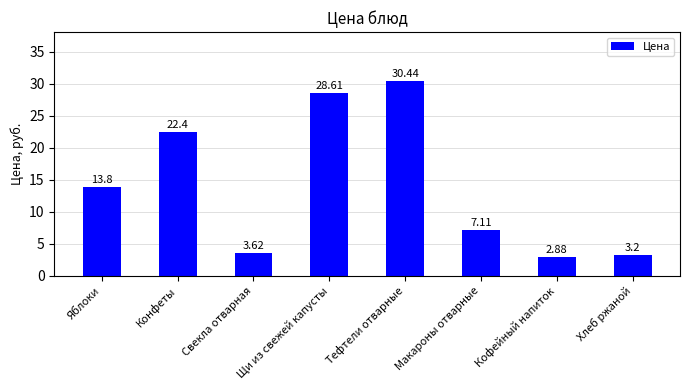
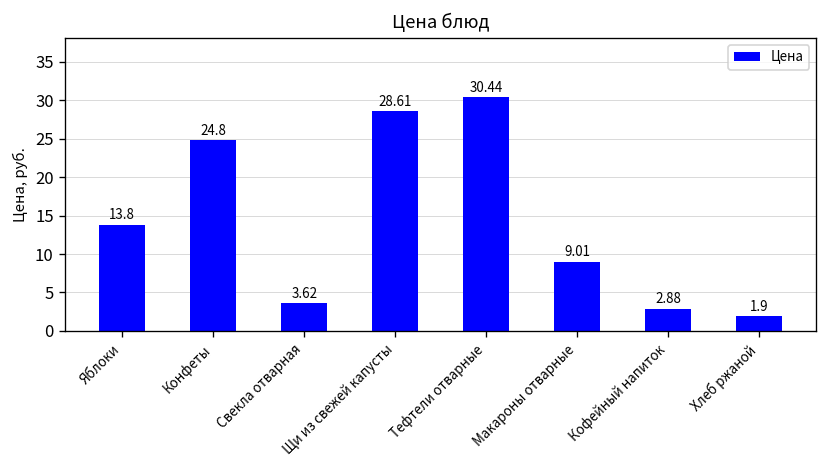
  {
    "Яблоки": 13.8,
-   "Конфеты": 22.4,
+   "Конфеты": 24.8,
    "Свекла отварная": 3.62,
    "Щи из свежей капусты": 28.61,
    "Тефтели отварные": 30.44,
-   "Макароны отварные": 7.11,
+   "Макароны отварные": 9.01,
    "Кофейный напиток": 2.88,
-   "Хлеб ржаной": 3.2
+   "Хлеб ржаной": 1.9
  }
